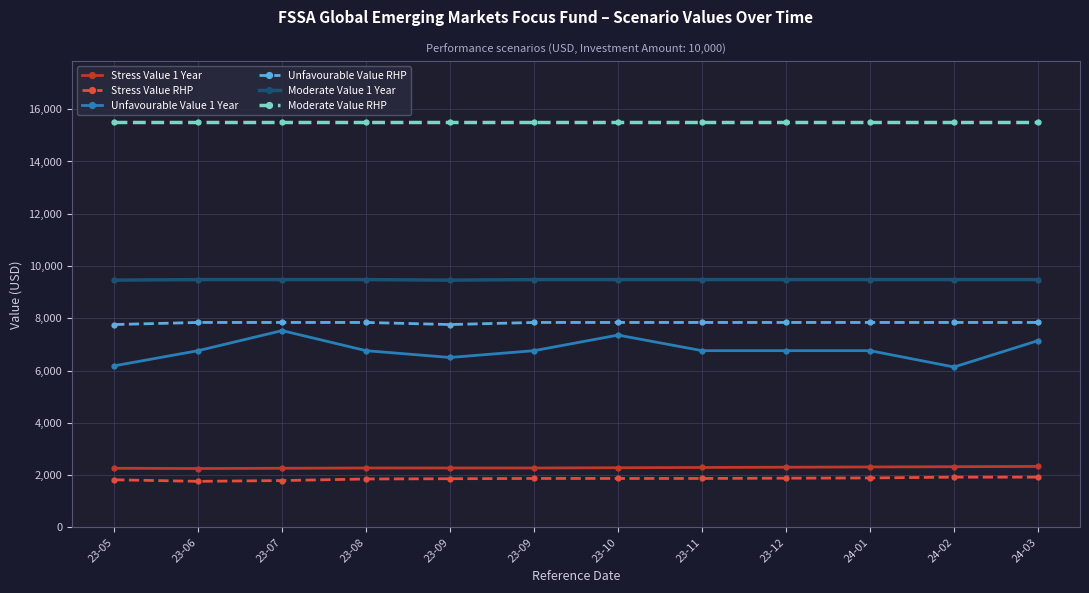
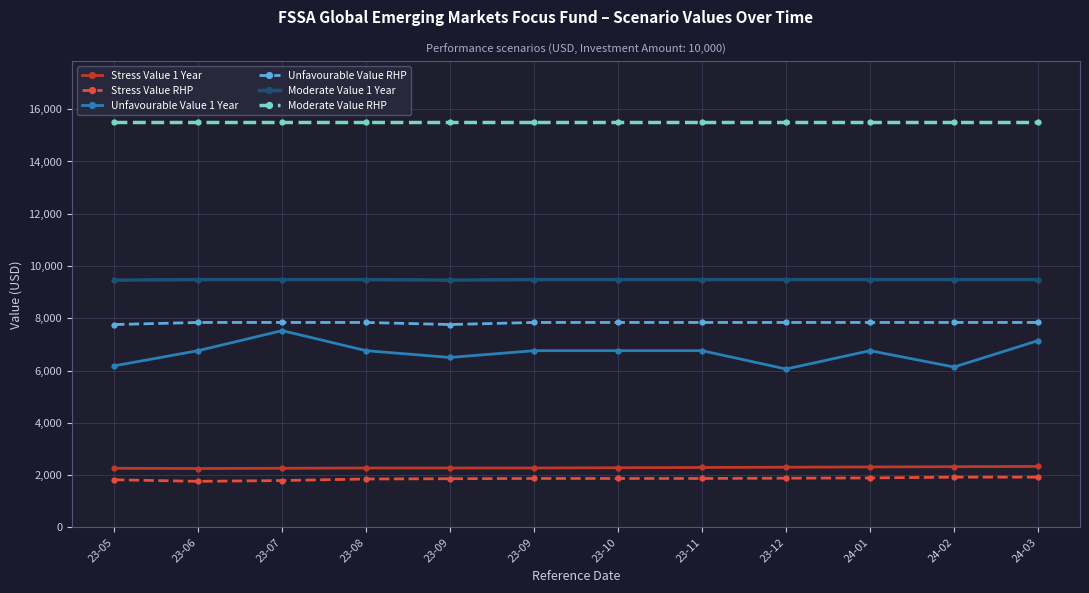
  {
    "Unfavourable Value 1 Year": {
      "23-05": "6,200",
      "23-06": "6,800",
      "23-07": "7,500",
      "23-08": "6,800",
-     "23-10": "7,400",
+     "23-10": "6,800",
      "23-11": "6,800",
-     "23-12": "6,800",
+     "23-12": "6,100",
      "24-01": "6,800",
      "24-02": "6,100",
      "24-03": "7,100"
    },
    "Moderate Value 1 Year": {
      "23-05": "9,500",
      "23-06": "9,500",
      "23-07": "9,500",
      "23-08": "9,500",
      "23-10": "9,500",
      "23-11": "9,500",
      "23-12": "9,500",
      "24-01": "9,500",
      "24-02": "9,500",
      "24-03": "9,500"
    }
  }
